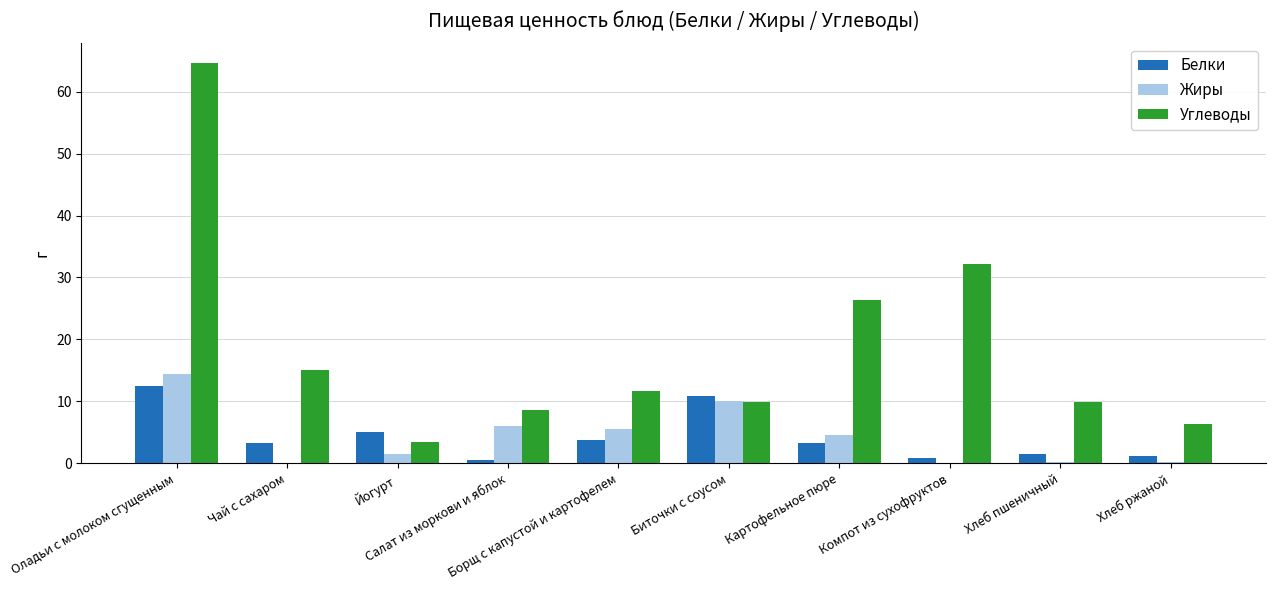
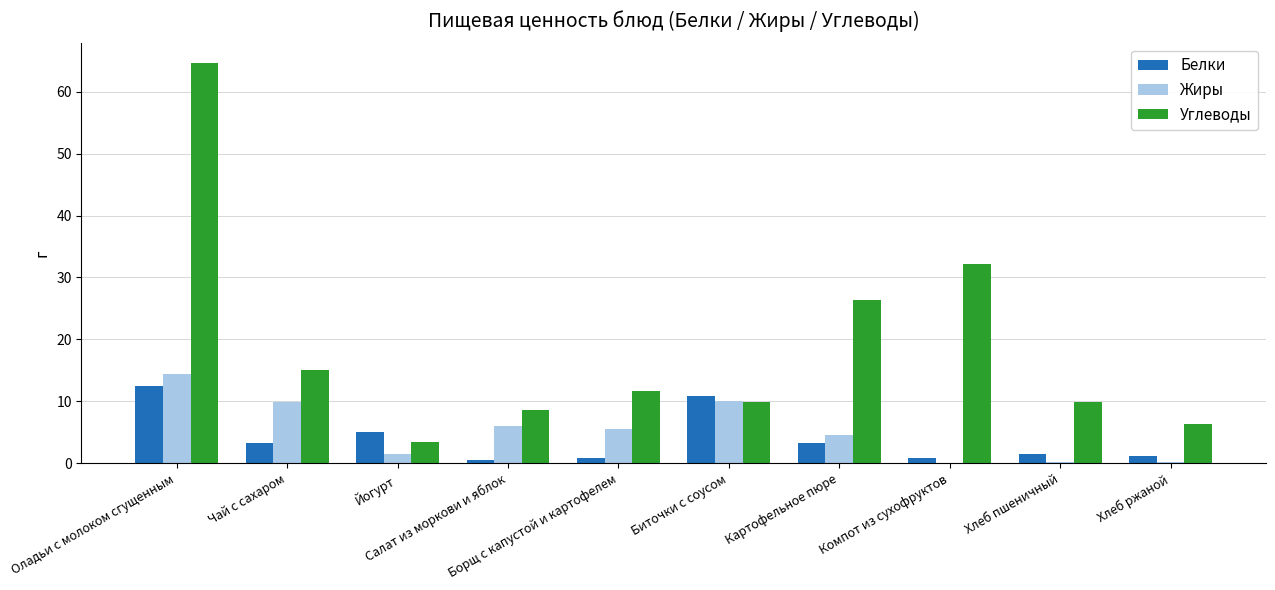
  {
    "Белки": {
      "Оладьи с молоком сгущенным": 13,
      "Чай с сахаром": 3,
      "Йогурт": 5,
      "Салат из моркови и яблок": 1,
-     "Борщ с капустой и картофелем": 4,
+     "Борщ с капустой и картофелем": 1,
      "Биточки с соусом": 11,
      "Картофельное пюре": 3,
      "Компот из сухофруктов": 1,
      "Хлеб пшеничный": 2,
      "Хлеб ржаной": 1
    },
    "Жиры": {
      "Оладьи с молоком сгущенным": 14,
-     "Чай с сахаром": 0,
+     "Чай с сахаром": 10,
      "Йогурт": 2,
      "Салат из моркови и яблок": 6,
      "Борщ с капустой и картофелем": 6,
      "Биточки с соусом": 10,
      "Картофельное пюре": 4,
      "Компот из сухофруктов": 0
    },
    "Углеводы": {
      "Оладьи с молоком сгущенным": 65,
      "Чай с сахаром": 15,
      "Йогурт": 4,
      "Салат из моркови и яблок": 9,
      "Борщ с капустой и картофелем": 12,
      "Биточки с соусом": 10,
      "Картофельное пюре": 26,
      "Компот из сухофруктов": 32,
      "Хлеб пшеничный": 10,
      "Хлеб ржаной": 6
    }
  }
